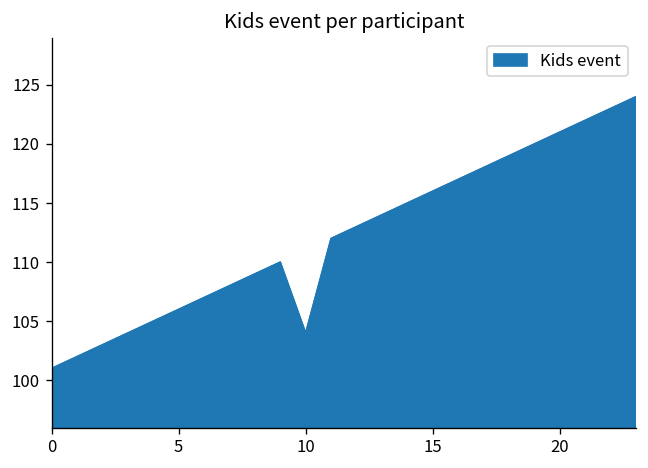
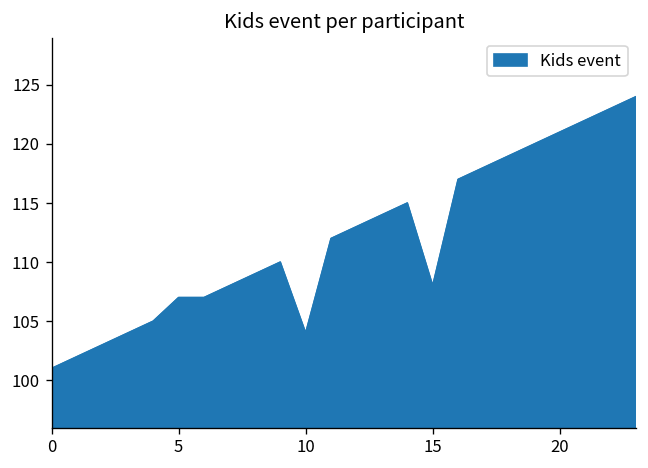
  {
    "0": 101,
-   "5": 106,
+   "5": 107,
    "10": 104,
-   "15": 116,
+   "15": 108,
    "20": 121
  }
